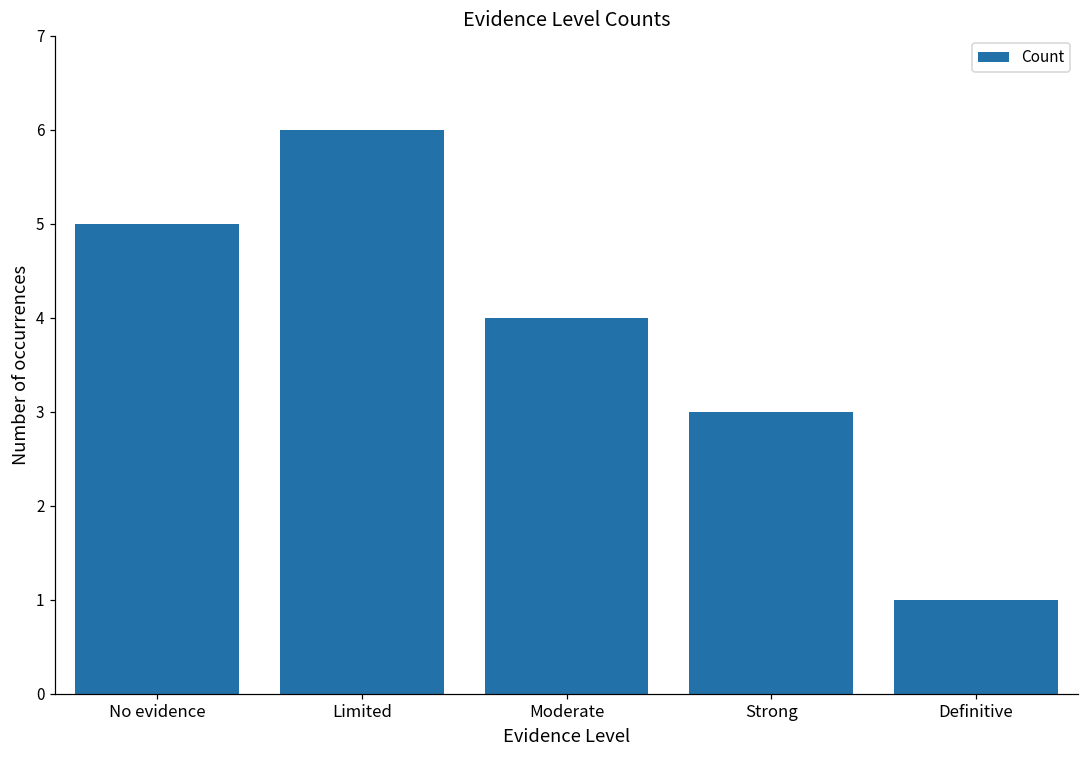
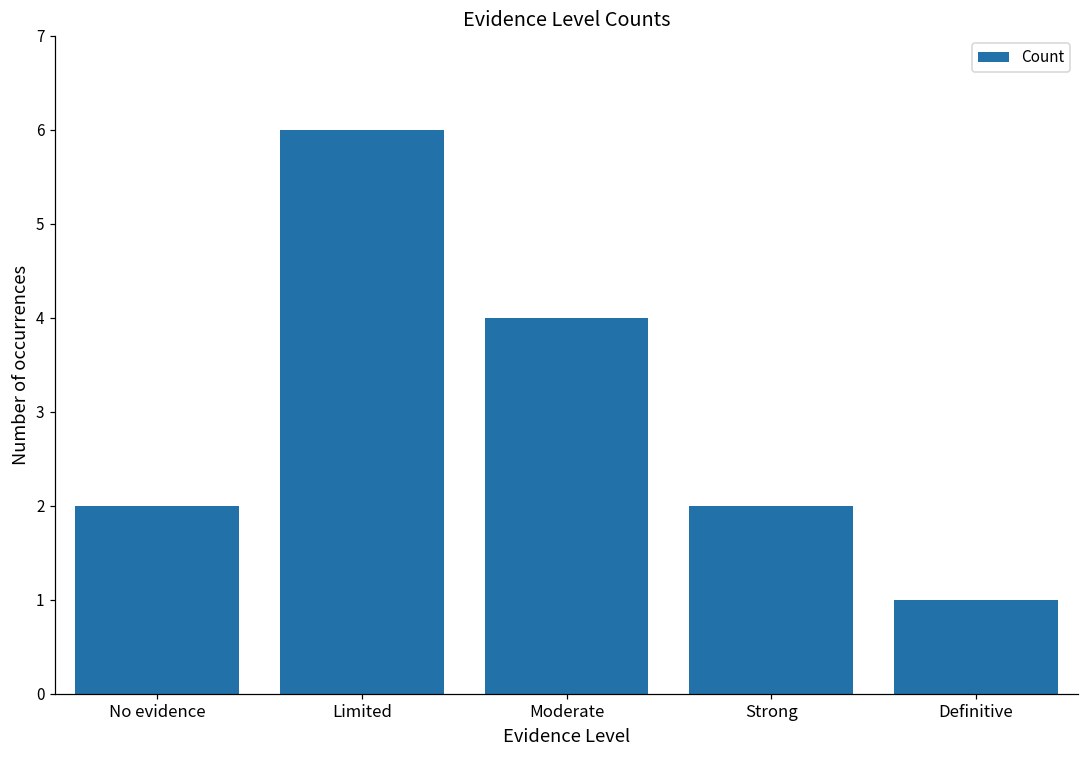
  {
-   "No evidence": 5,
+   "No evidence": 2,
    "Limited": 6,
    "Moderate": 4,
-   "Strong": 3,
+   "Strong": 2,
    "Definitive": 1
  }
